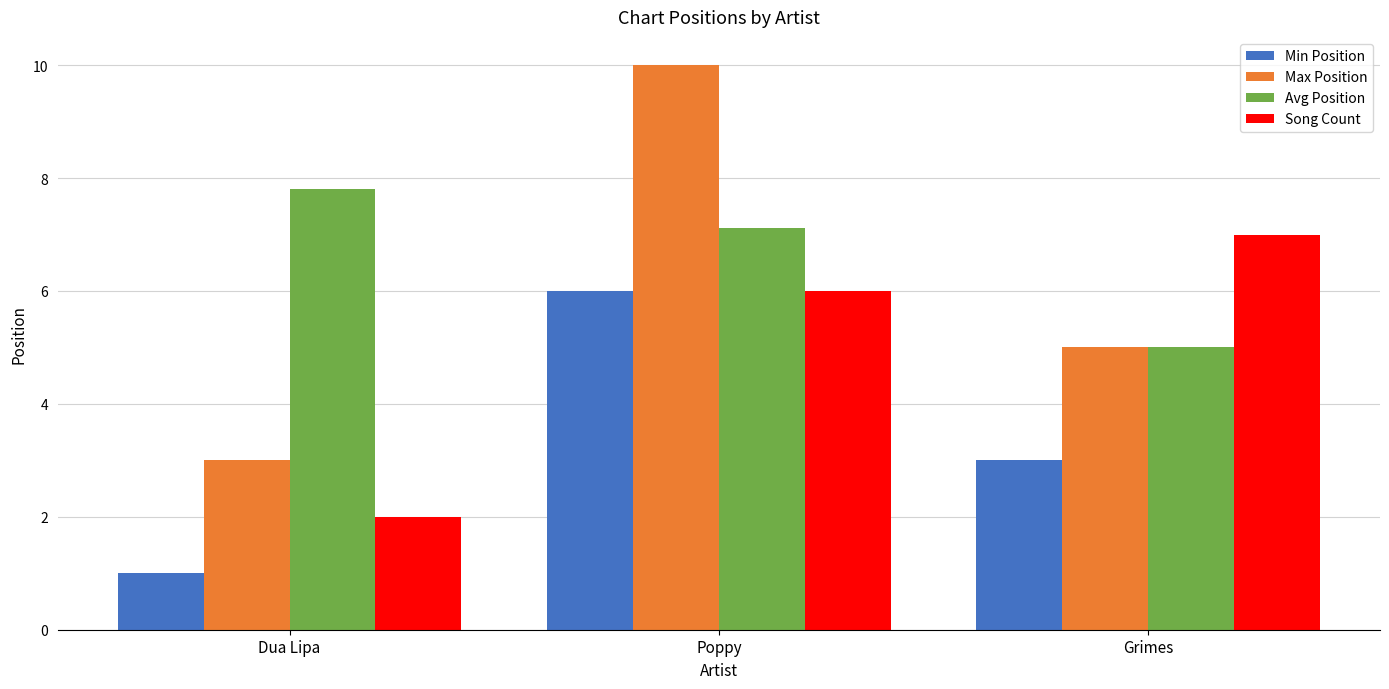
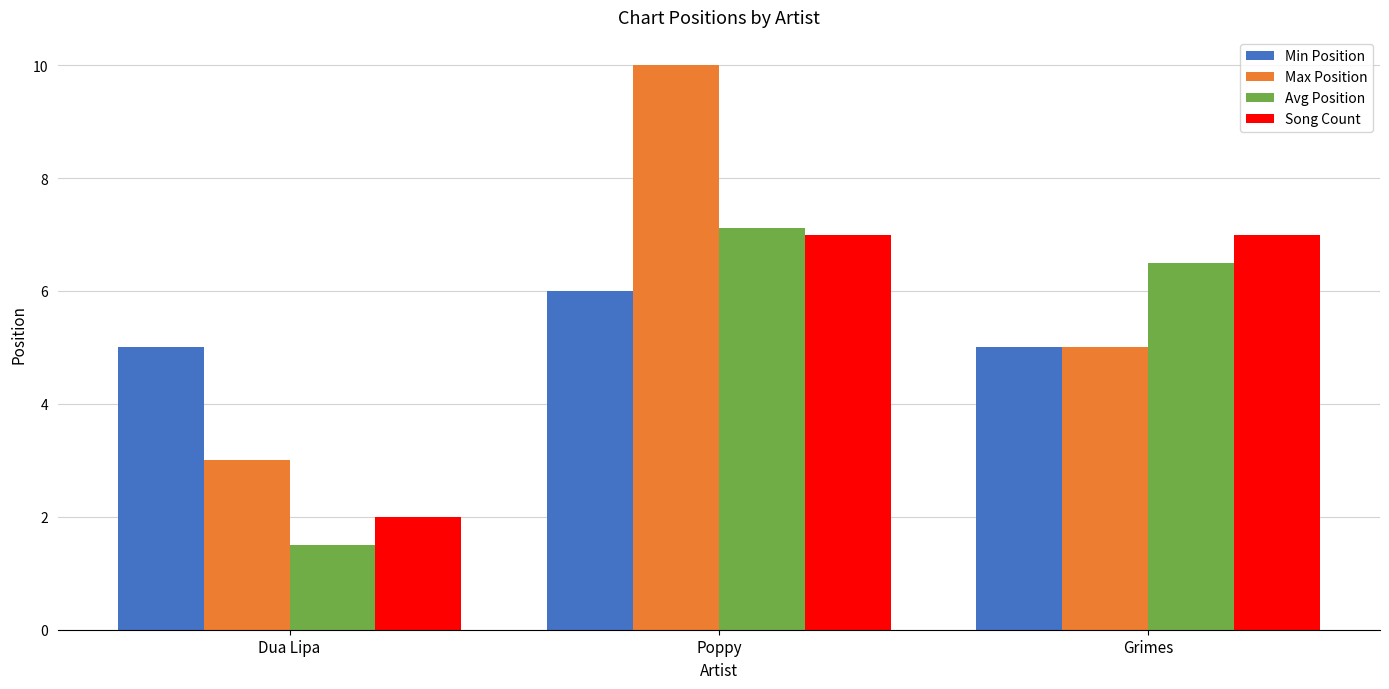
  {
    "Min Position": {
-     "Dua Lipa": 1,
+     "Dua Lipa": 5,
      "Poppy": 6,
-     "Grimes": 3
+     "Grimes": 5
    },
    "Max Position": {
      "Dua Lipa": 3.0,
      "Poppy": 10.0,
      "Grimes": 5.0
    },
    "Avg Position": {
-     "Dua Lipa": 7.8,
+     "Dua Lipa": 1.5,
      "Poppy": 7.1,
-     "Grimes": 5.0
+     "Grimes": 6.5
    },
    "Song Count": {
      "Dua Lipa": 2,
-     "Poppy": 6,
+     "Poppy": 7,
      "Grimes": 7
    }
  }
